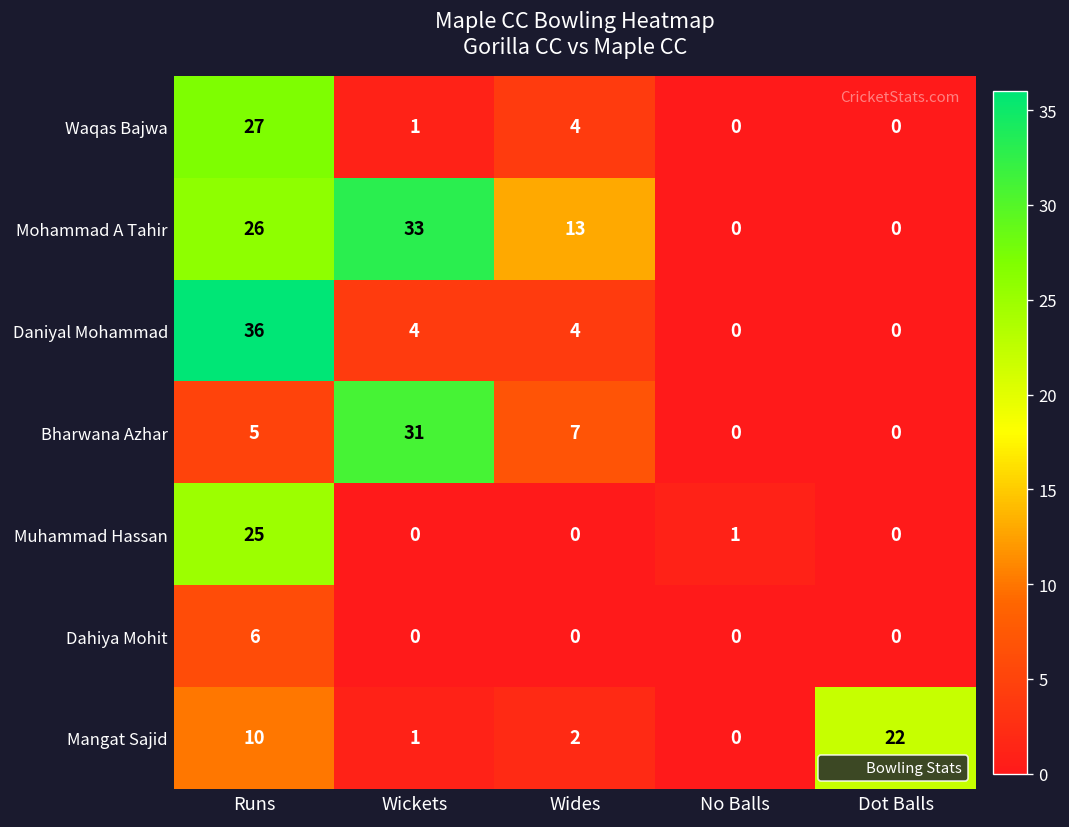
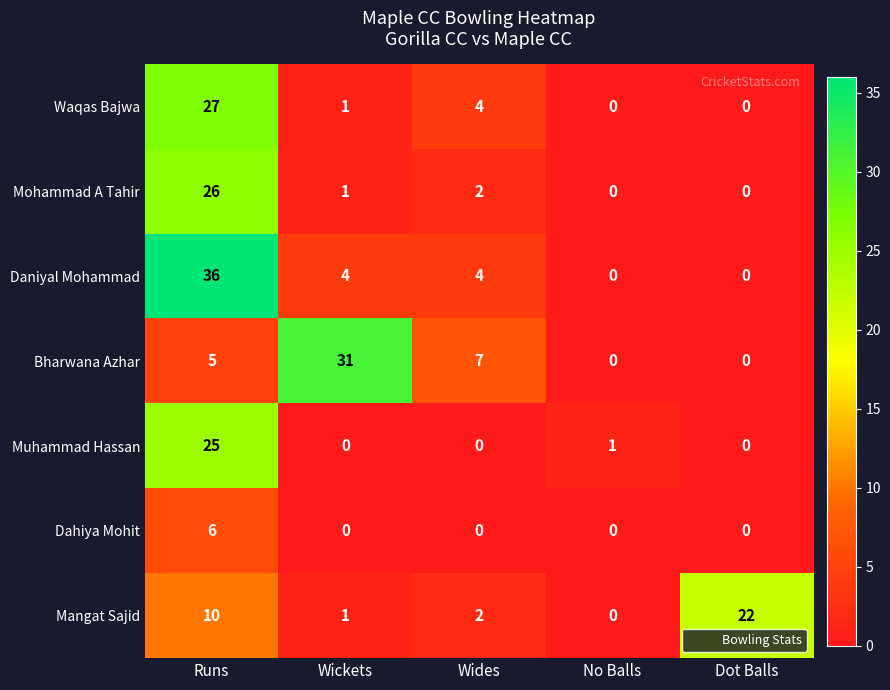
  {
    "Waqas Bajwa": {
      "Runs": 27,
      "Wickets": 1,
      "Wides": 4,
      "No Balls": 0
    },
    "Mohammad A Tahir": {
      "Runs": 26,
-     "Wickets": 33,
-     "Wides": 13,
+     "Wickets": 1,
+     "Wides": 2,
      "No Balls": 0,
      "Dot Balls": 0
    },
    "Daniyal Mohammad": {
      "Runs": 36,
      "Wickets": 4,
      "Wides": 4,
      "No Balls": 0,
      "Dot Balls": 0
    },
    "Bharwana Azhar": {
      "Runs": 5,
      "Wickets": 31,
      "Wides": 7,
      "No Balls": 0,
      "Dot Balls": 0
    },
    "Muhammad Hassan": {
      "Runs": 25,
      "Wickets": 0,
      "Wides": 0,
      "No Balls": 1,
      "Dot Balls": 0
    },
    "Dahiya Mohit": {
      "Runs": 6,
      "Wickets": 0,
      "Wides": 0,
      "No Balls": 0,
      "Dot Balls": 0
    },
    "Mangat Sajid": {
      "Runs": 10,
      "Wickets": 1,
      "Wides": 2,
      "No Balls": 0,
      "Dot Balls": 22
    }
  }
